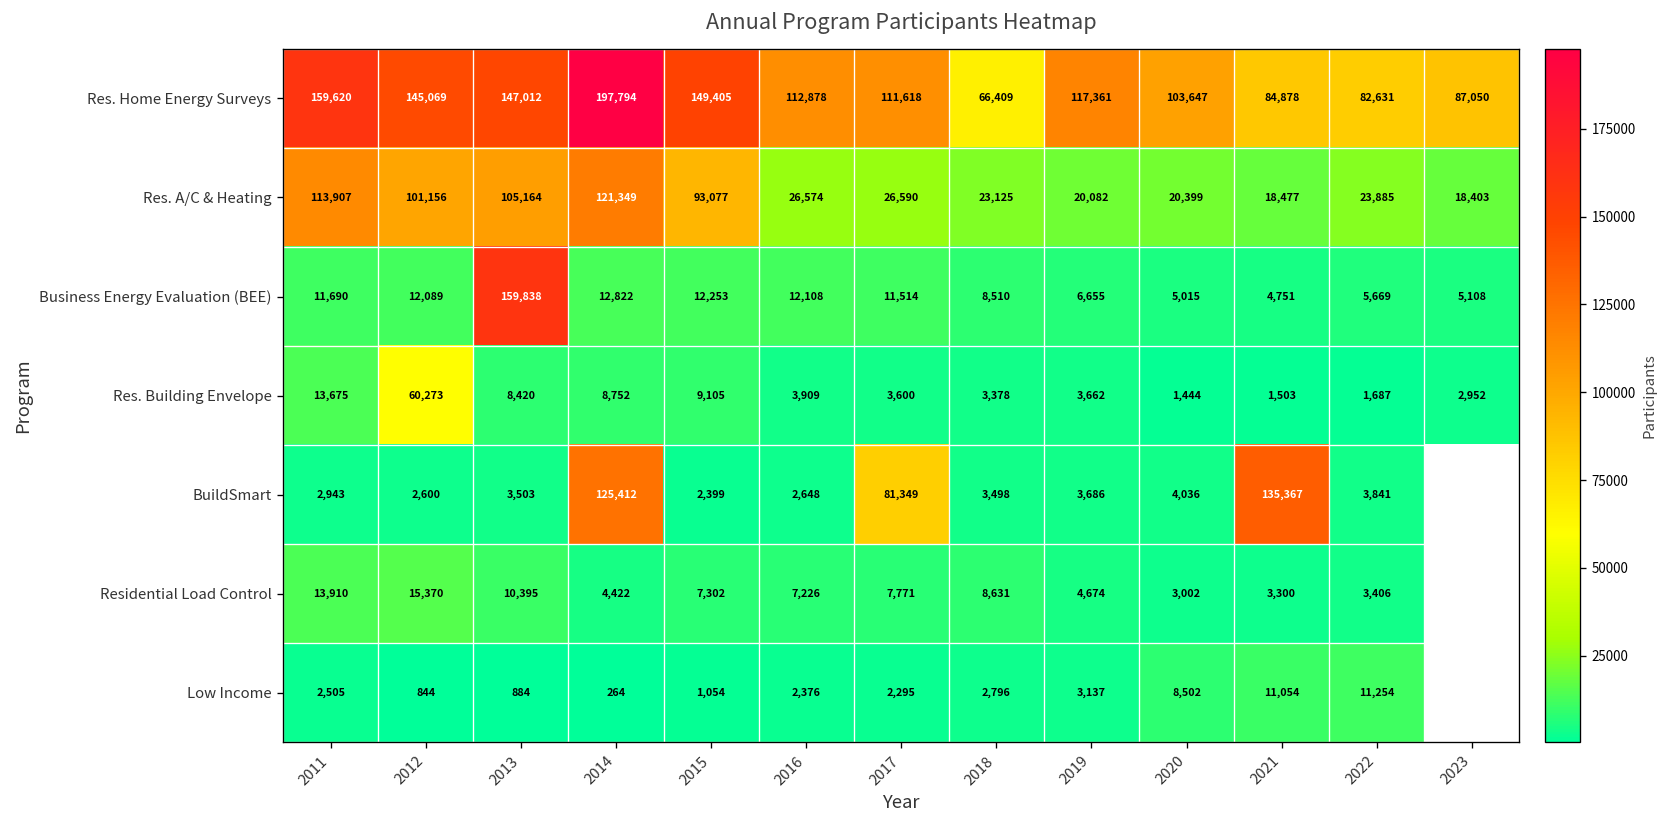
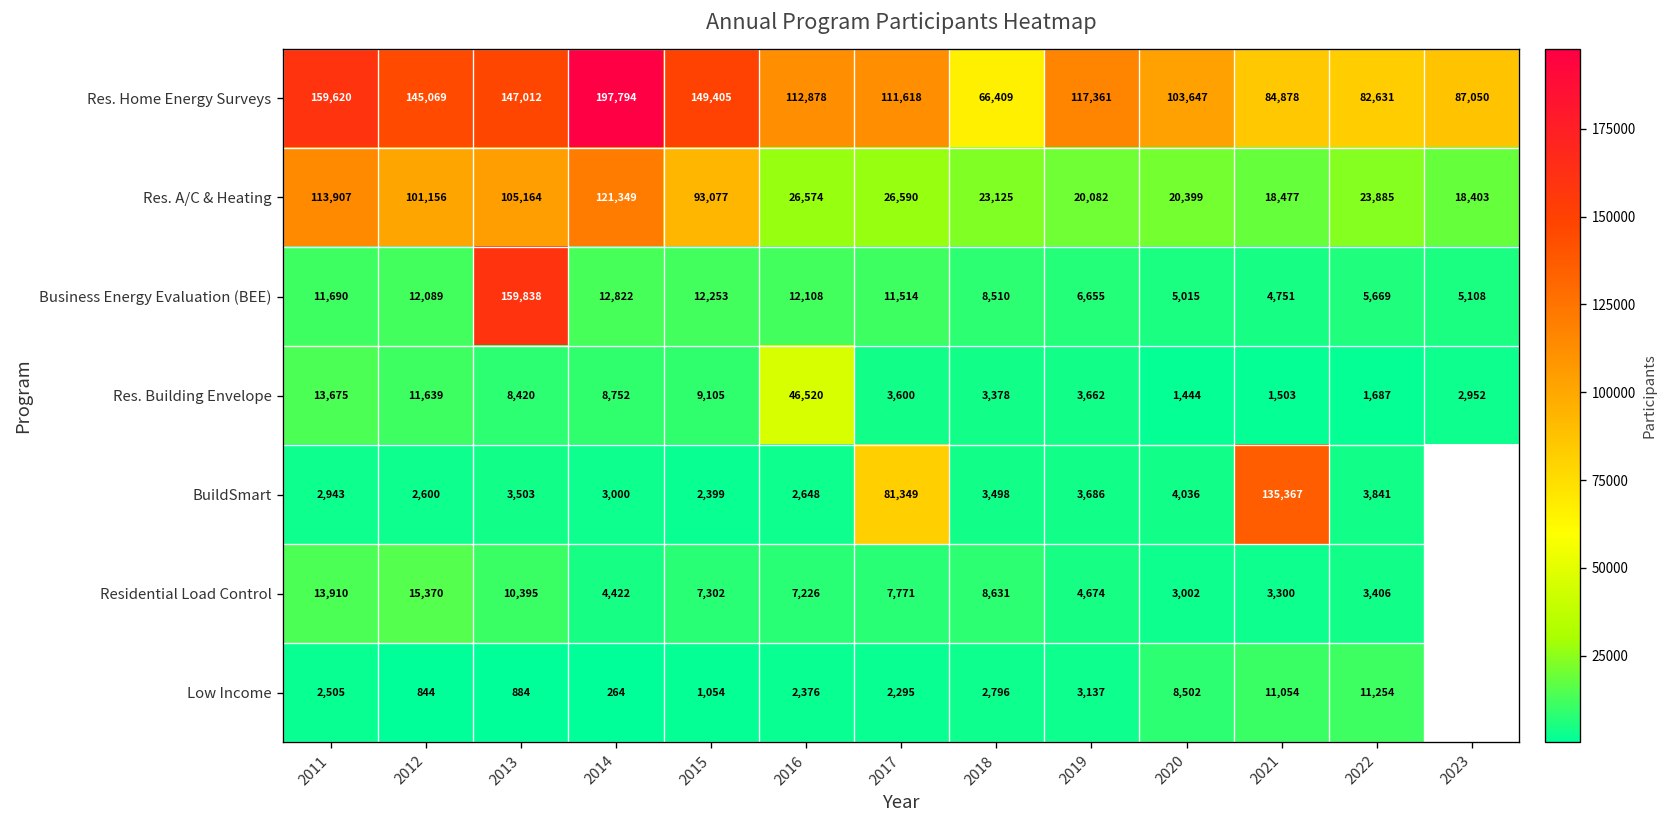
  {
    "Res. Home Energy Surveys": {
      "2011": "159,620",
      "2012": "145,069",
      "2013": "147,012",
      "2014": "197,794",
      "2015": "149,405",
      "2016": "112,878",
      "2017": "111,618",
      "2018": "66,409",
      "2019": "117,361",
      "2020": "103,647",
      "2021": "84,878",
      "2022": "82,631",
      "2023": "87,050"
    },
    "Res. A/C & Heating": {
      "2011": "113,907",
      "2012": "101,156",
      "2013": "105,164",
      "2014": "121,349",
      "2015": "93,077",
      "2016": "26,574",
      "2017": "26,590",
      "2018": "23,125",
      "2019": "20,082",
      "2020": "20,399",
      "2021": "18,477",
      "2022": "23,885",
      "2023": "18,403"
    },
    "Business Energy Evaluation (BEE)": {
      "2011": "11,690",
      "2012": "12,089",
      "2013": "159,838",
      "2014": "12,822",
      "2015": "12,253",
      "2016": "12,108",
      "2017": "11,514",
      "2018": "8,510",
      "2019": "6,655",
      "2020": "5,015",
      "2021": "4,751",
      "2022": "5,669",
      "2023": "5,108"
    },
    "Res. Building Envelope": {
      "2011": "13,675",
-     "2012": "60,273",
+     "2012": "11,639",
      "2013": "8,420",
      "2014": "8,752",
      "2015": "9,105",
-     "2016": "3,909",
+     "2016": "46,520",
      "2017": "3,600",
      "2018": "3,378",
      "2019": "3,662",
      "2020": "1,444",
      "2021": "1,503",
      "2022": "1,687",
      "2023": "2,952"
    },
    "BuildSmart": {
      "2011": "2,943",
      "2012": "2,600",
      "2013": "3,503",
-     "2014": "125,412",
+     "2014": "3,000",
      "2015": "2,399",
      "2016": "2,648",
      "2017": "81,349",
      "2018": "3,498",
      "2019": "3,686",
      "2020": "4,036",
      "2021": "135,367",
      "2022": "3,841"
    },
    "Residential Load Control": {
      "2011": "13,910",
      "2012": "15,370",
      "2013": "10,395",
      "2014": "4,422",
      "2015": "7,302",
      "2016": "7,226",
      "2017": "7,771",
      "2018": "8,631",
      "2019": "4,674",
      "2020": "3,002",
      "2021": "3,300",
      "2022": "3,406"
    },
    "Low Income": {
      "2011": "2,505",
      "2012": "844",
      "2013": "884",
      "2014": "264",
      "2015": "1,054",
      "2016": "2,376",
      "2017": "2,295",
      "2018": "2,796",
      "2019": "3,137",
      "2020": "8,502",
      "2021": "11,054",
      "2022": "11,254"
    }
  }
